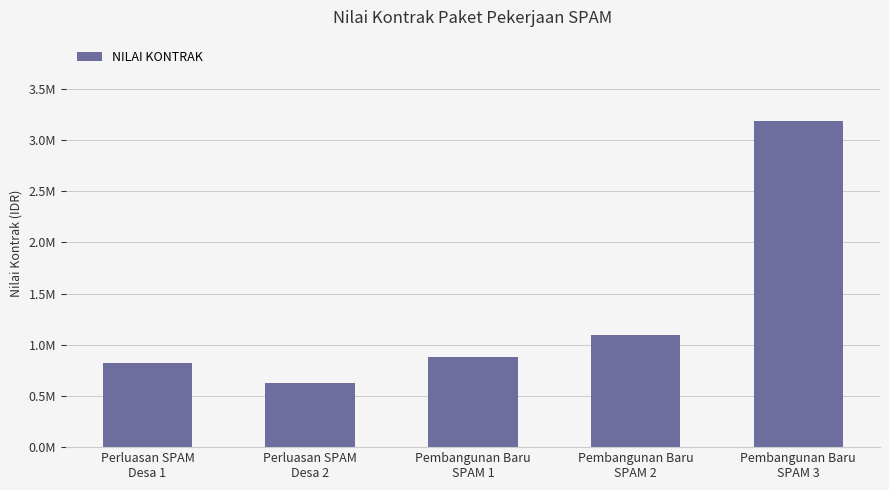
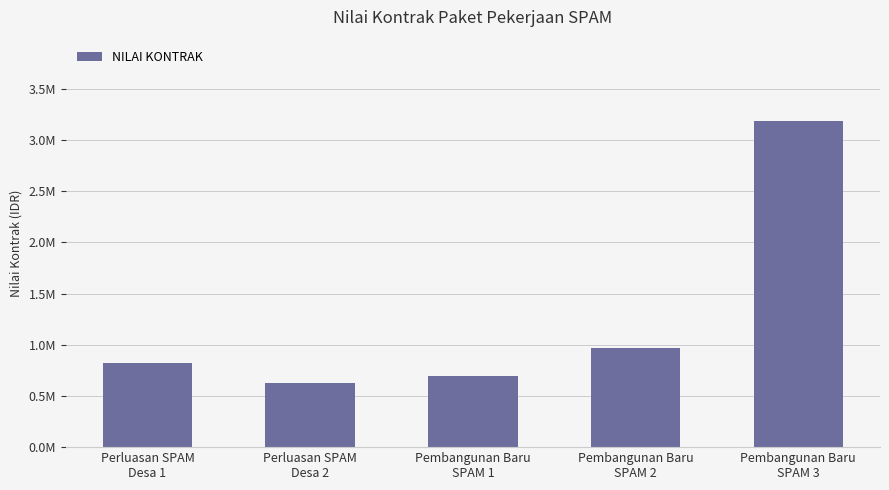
  {
    "Perluasan SPAM Desa 1": 820000,
    "Perluasan SPAM Desa 2": 630000,
-   "Pembangunan Baru SPAM 1": 880000,
-   "Pembangunan Baru SPAM 2": 1100000,
+   "Pembangunan Baru SPAM 1": 700000,
+   "Pembangunan Baru SPAM 2": 970000,
    "Pembangunan Baru SPAM 3": 3190000
  }
